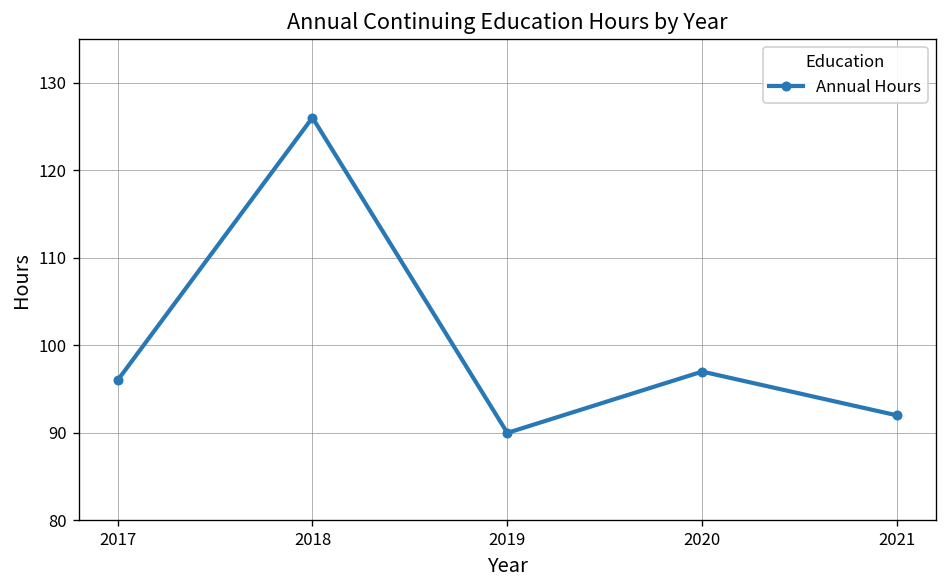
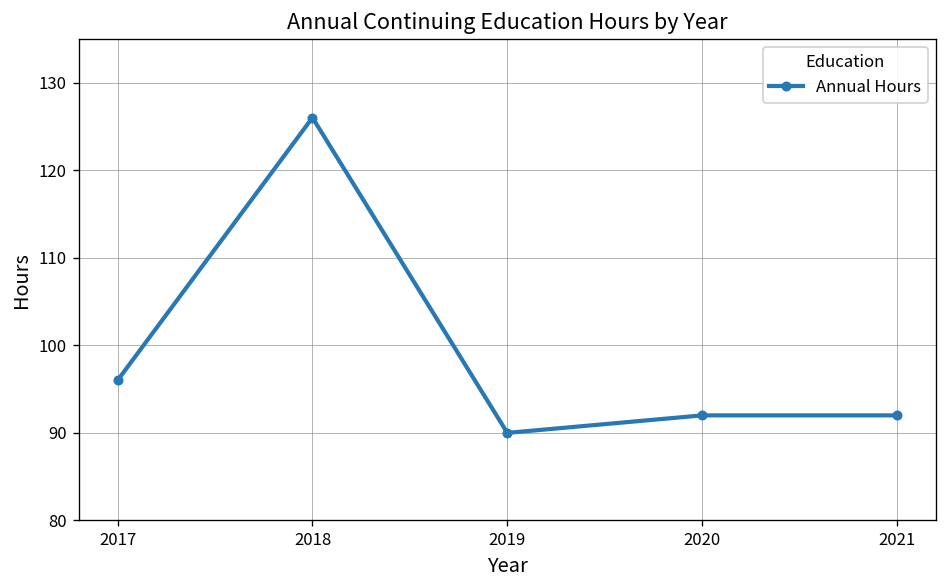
  {
    "2017": 96,
    "2018": 126,
    "2019": 90,
-   "2020": 97,
+   "2020": 92,
    "2021": 92
  }
